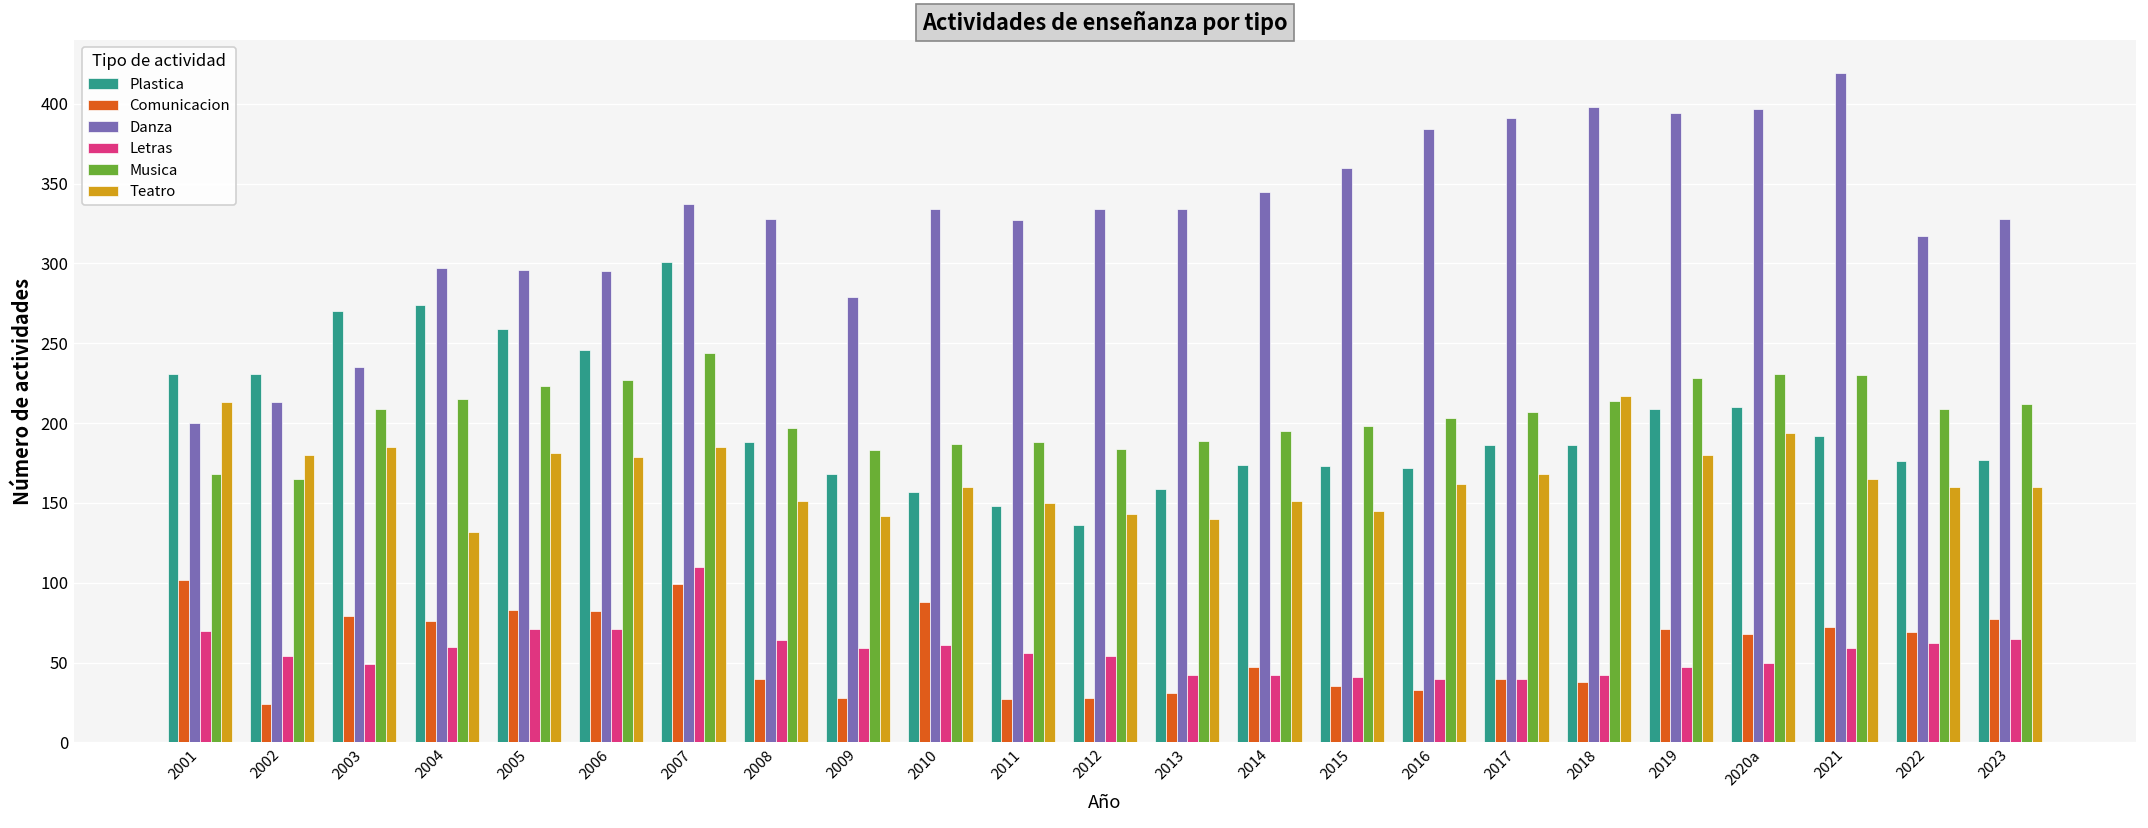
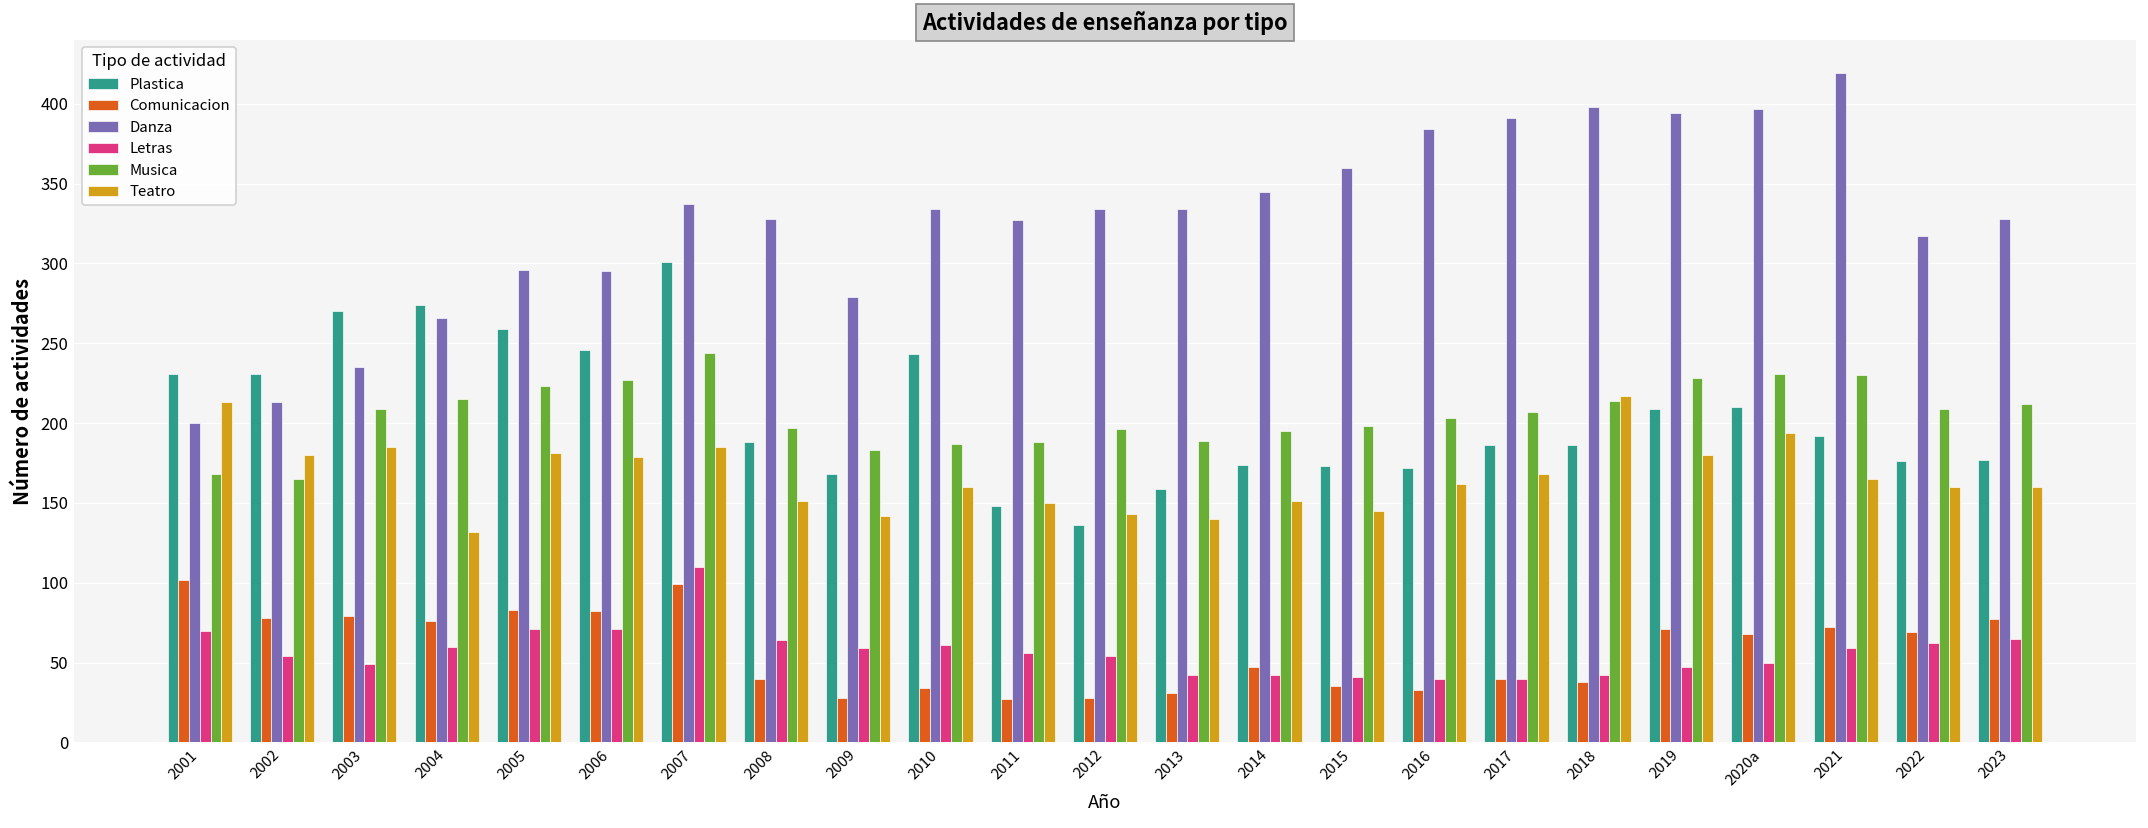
  {
    "Plastica": {
      "2001": 231,
      "2002": 231,
      "2003": 270,
      "2004": 274,
      "2005": 259,
      "2006": 246,
      "2007": 301,
      "2008": 188,
      "2009": 168,
-     "2010": 157,
+     "2010": 243,
      "2011": 148,
      "2012": 136,
      "2013": 159,
      "2014": 174,
      "2015": 173,
      "2016": 172,
      "2017": 186,
      "2018": 186,
      "2019": 209,
      "2020a": 210,
      "2021": 192,
      "2022": 176,
      "2023": 177
    },
    "Comunicacion": {
      "2001": 102,
-     "2002": 24,
+     "2002": 78,
      "2003": 79,
      "2004": 76,
      "2005": 83,
      "2006": 82,
      "2007": 99,
      "2008": 40,
      "2009": 28,
-     "2010": 88,
+     "2010": 34,
      "2011": 27,
      "2012": 28,
      "2013": 31,
      "2014": 47,
      "2015": 35,
      "2016": 33,
      "2017": 40,
      "2018": 38,
      "2019": 71,
      "2020a": 68,
      "2021": 72,
      "2022": 69,
      "2023": 77
    },
    "Danza": {
      "2001": 200,
      "2002": 213,
      "2003": 235,
-     "2004": 297,
+     "2004": 266,
      "2005": 296,
      "2006": 295,
      "2007": 337,
      "2008": 328,
      "2009": 279,
      "2010": 334,
      "2011": 327,
      "2012": 334,
      "2013": 334,
      "2014": 345,
      "2015": 360,
      "2016": 384,
      "2017": 391,
      "2018": 398,
      "2019": 394,
      "2020a": 397,
      "2021": 419,
      "2022": 317,
      "2023": 328
    },
    "Letras": {
      "2001": 70,
      "2002": 54,
      "2003": 49,
      "2004": 60,
      "2005": 71,
      "2006": 71,
      "2007": 110,
      "2008": 64,
      "2009": 59,
      "2010": 61,
      "2011": 56,
      "2012": 54,
      "2013": 42,
      "2014": 42,
      "2015": 41,
      "2016": 40,
      "2017": 40,
      "2018": 42,
      "2019": 47,
      "2020a": 50,
      "2021": 59,
      "2022": 62,
      "2023": 65
    },
    "Musica": {
      "2001": 168,
      "2002": 165,
      "2003": 209,
      "2004": 215,
      "2005": 223,
      "2006": 227,
      "2007": 244,
      "2008": 197,
      "2009": 183,
      "2010": 187,
      "2011": 188,
-     "2012": 184,
+     "2012": 196,
      "2013": 189,
      "2014": 195,
      "2015": 198,
      "2016": 203,
      "2017": 207,
      "2018": 214,
      "2019": 228,
      "2020a": 231,
      "2021": 230,
      "2022": 209,
      "2023": 212
    },
    "Teatro": {
      "2001": 213,
      "2002": 180,
      "2003": 185,
      "2004": 132,
      "2005": 181,
      "2006": 179,
      "2007": 185,
      "2008": 151,
      "2009": 142,
      "2010": 160,
      "2011": 150,
      "2012": 143,
      "2013": 140,
      "2014": 151,
      "2015": 145,
      "2016": 162,
      "2017": 168,
      "2018": 217,
      "2019": 180,
      "2020a": 194,
      "2021": 165,
      "2022": 160,
      "2023": 160
    }
  }
